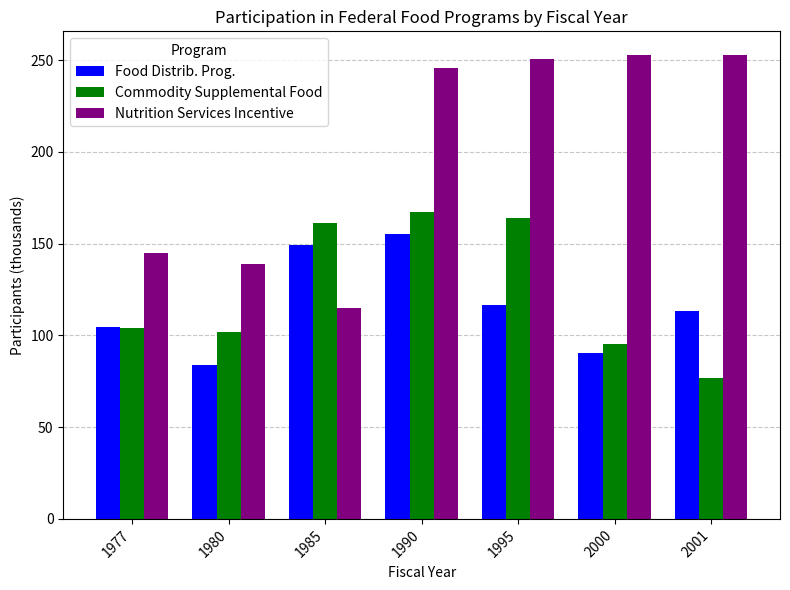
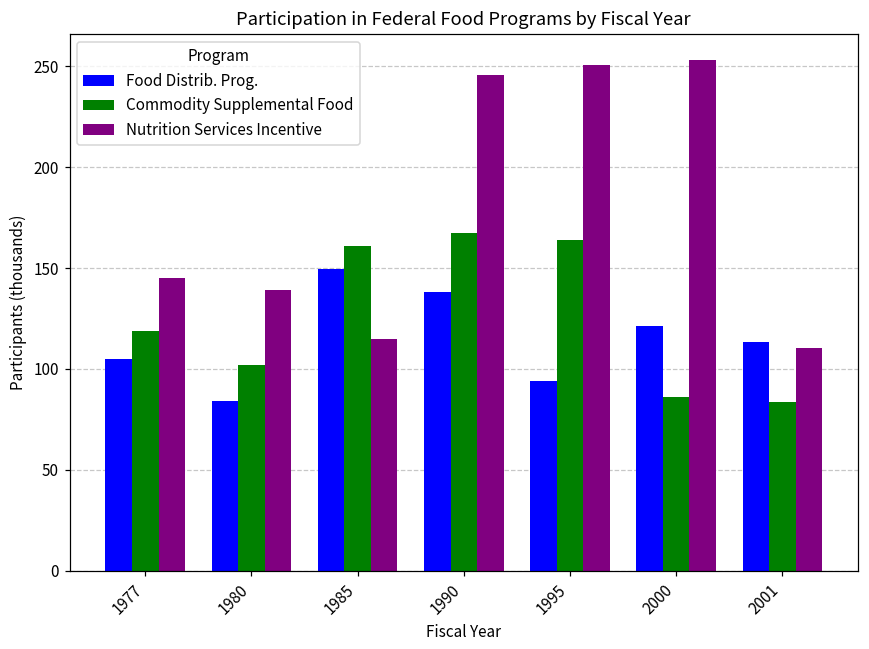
  {
    "Food Distrib. Prog.": {
      "1977": 105,
      "1980": 84,
      "1985": 150,
-     "1990": 155,
-     "1995": 117,
-     "2000": 91,
+     "1990": 138,
+     "1995": 94,
+     "2000": 122,
      "2001": 113
    },
    "Commodity Supplemental Food": {
-     "1977": 104,
+     "1977": 119,
      "1980": 102,
      "1985": 161,
      "1990": 167,
      "1995": 164,
-     "2000": 95,
-     "2001": 77
+     "2000": 86,
+     "2001": 84
    },
    "Nutrition Services Incentive": {
      "1977": 145,
      "1980": 139,
      "1985": 115,
      "1990": 246,
      "1995": 251,
      "2000": 253,
-     "2001": 253
+     "2001": 111
    }
  }
